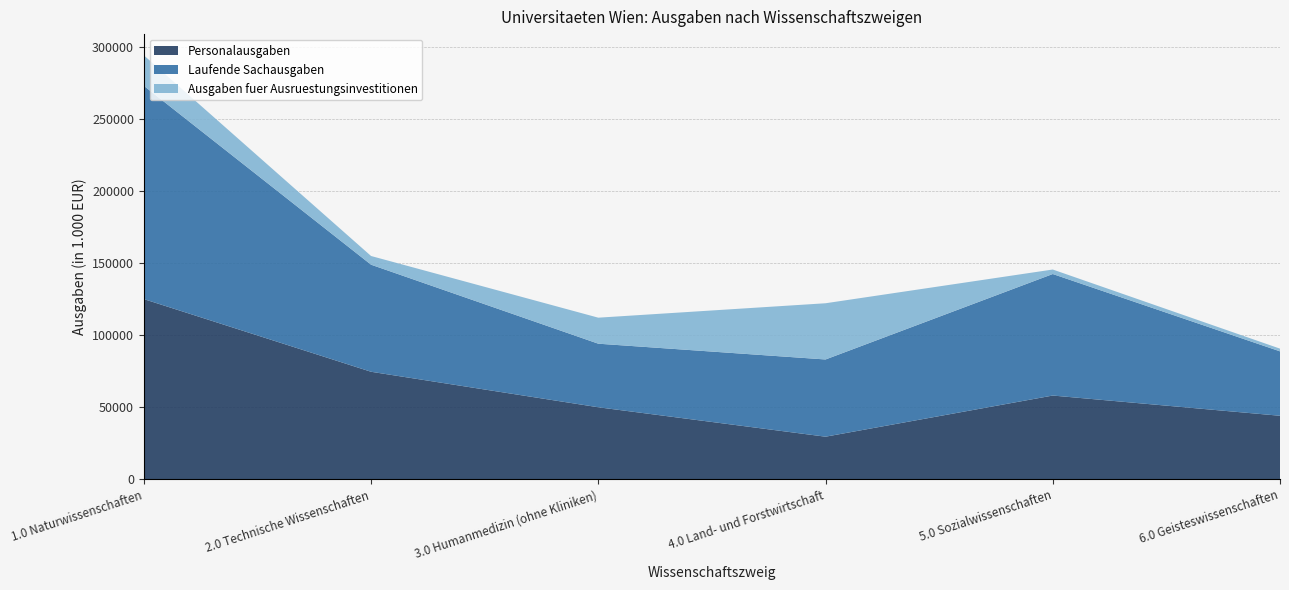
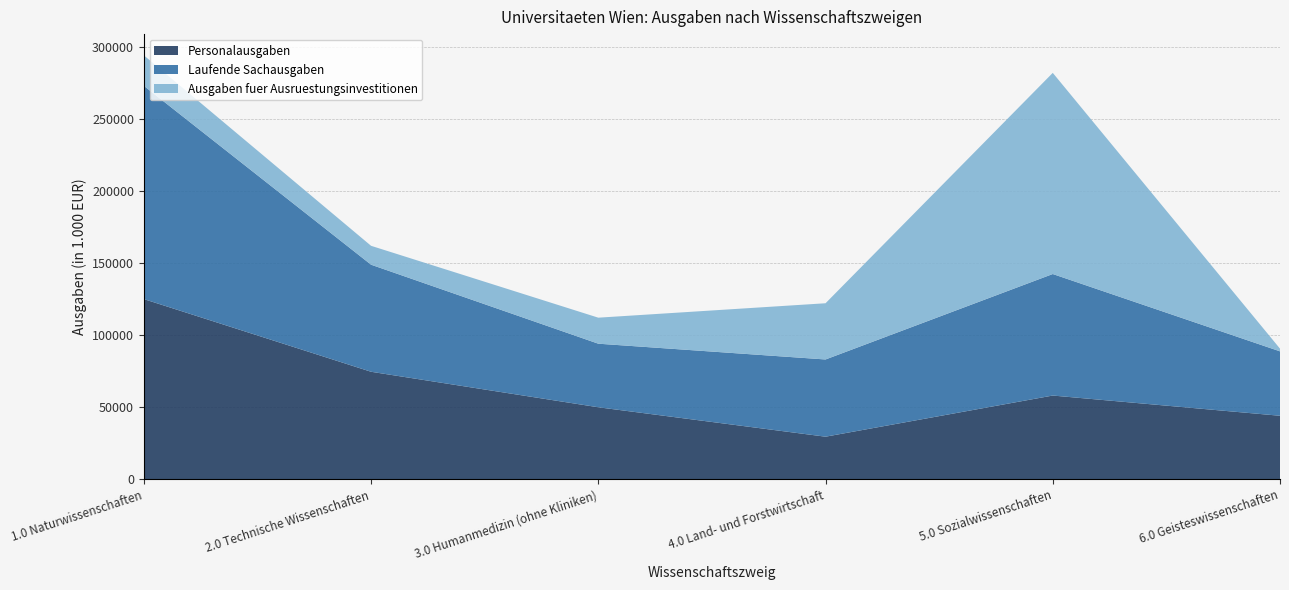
  {
    "Personalausgaben": {
      "1.0 Naturwissenschaften": 125000,
      "2.0 Technische Wissenschaften": 75000,
      "3.0 Humanmedizin (ohne Kliniken)": 50000,
      "4.0 Land- und Forstwirtschaft": 30000,
      "5.0 Sozialwissenschaften": 58000,
      "6.0 Geisteswissenschaften": 44000
    },
    "Laufende Sachausgaben": {
      "1.0 Naturwissenschaften": 148000,
      "2.0 Technische Wissenschaften": 74000,
      "3.0 Humanmedizin (ohne Kliniken)": 44000,
      "4.0 Land- und Forstwirtschaft": 54000,
      "5.0 Sozialwissenschaften": 84000,
      "6.0 Geisteswissenschaften": 45000
    },
    "Ausgaben fuer Ausruestungsinvestitionen": {
      "1.0 Naturwissenschaften": 21000,
-     "2.0 Technische Wissenschaften": 6000,
+     "2.0 Technische Wissenschaften": 13000,
      "3.0 Humanmedizin (ohne Kliniken)": 18000,
      "4.0 Land- und Forstwirtschaft": 39000,
-     "5.0 Sozialwissenschaften": 3000,
+     "5.0 Sozialwissenschaften": 139000,
      "6.0 Geisteswissenschaften": 2000
    }
  }
